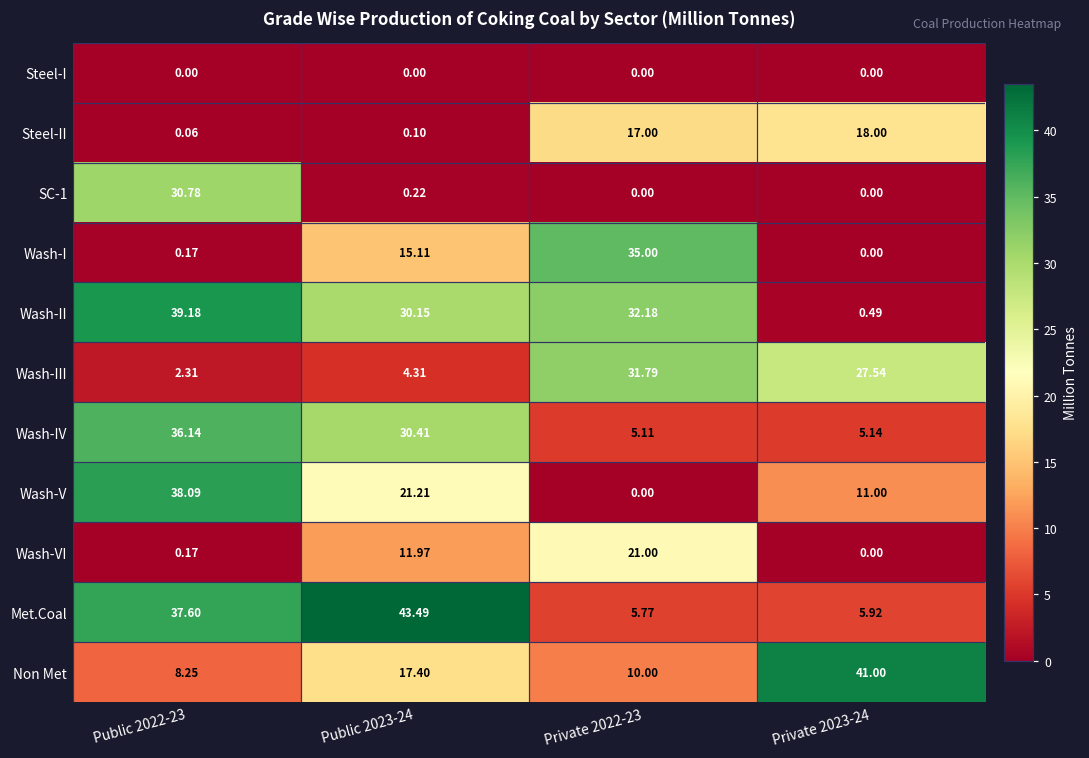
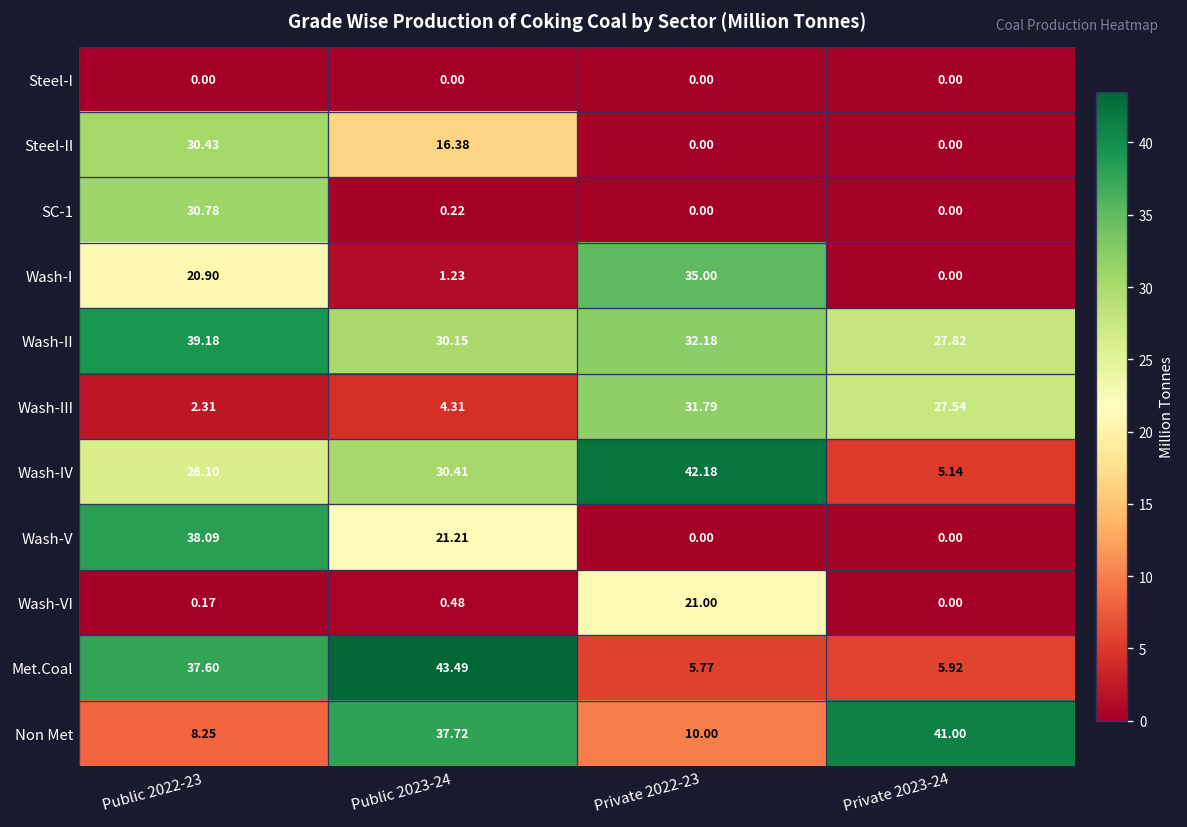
  {
    "Steel-I": {
      "Public 2022-23": 0.00,
      "Public 2023-24": 0.00,
      "Private 2022-23": 0.00,
      "Private 2023-24": 0.00
    },
    "Steel-II": {
-     "Public 2022-23": 0.06,
-     "Public 2023-24": 0.10,
-     "Private 2022-23": 17.00,
-     "Private 2023-24": 18.00
+     "Public 2022-23": 30.43,
+     "Public 2023-24": 16.38,
+     "Private 2022-23": 0.00,
+     "Private 2023-24": 0.00
    },
    "SC-1": {
      "Public 2022-23": 30.78,
      "Public 2023-24": 0.22,
      "Private 2022-23": 0.00,
      "Private 2023-24": 0.00
    },
    "Wash-I": {
-     "Public 2022-23": 0.17,
-     "Public 2023-24": 15.11,
+     "Public 2022-23": 20.90,
+     "Public 2023-24": 1.23,
      "Private 2022-23": 35.00,
      "Private 2023-24": 0.00
    },
    "Wash-II": {
      "Public 2022-23": 39.18,
      "Public 2023-24": 30.15,
      "Private 2022-23": 32.18,
-     "Private 2023-24": 0.49
+     "Private 2023-24": 27.82
    },
    "Wash-III": {
      "Public 2022-23": 2.31,
      "Public 2023-24": 4.31,
      "Private 2022-23": 31.79,
      "Private 2023-24": 27.54
    },
    "Wash-IV": {
-     "Public 2022-23": 36.14,
+     "Public 2022-23": 26.10,
      "Public 2023-24": 30.41,
-     "Private 2022-23": 5.11,
+     "Private 2022-23": 42.18,
      "Private 2023-24": 5.14
    },
    "Wash-V": {
      "Public 2022-23": 38.09,
      "Public 2023-24": 21.21,
      "Private 2022-23": 0.00,
-     "Private 2023-24": 11.00
+     "Private 2023-24": 0.00
    },
    "Wash-VI": {
      "Public 2022-23": 0.17,
-     "Public 2023-24": 11.97,
+     "Public 2023-24": 0.48,
      "Private 2022-23": 21.00,
      "Private 2023-24": 0.00
    },
    "Met.Coal": {
      "Public 2022-23": 37.60,
      "Public 2023-24": 43.49,
      "Private 2022-23": 5.77,
      "Private 2023-24": 5.92
    },
    "Non Met": {
      "Public 2022-23": 8.25,
-     "Public 2023-24": 17.40,
+     "Public 2023-24": 37.72,
      "Private 2022-23": 10.00,
      "Private 2023-24": 41.00
    }
  }
